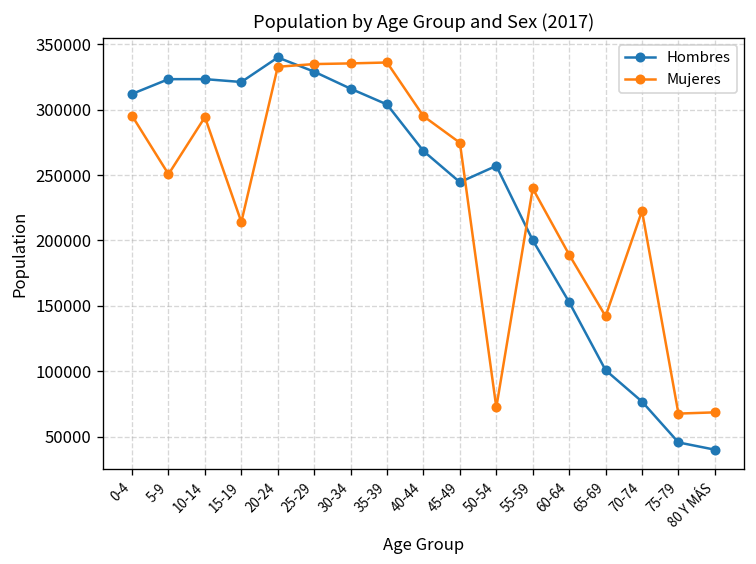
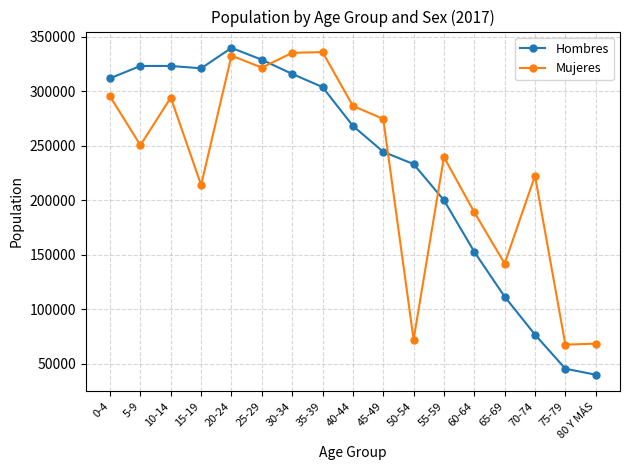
  {
    "Hombres": {
      "0-4": 312000,
      "5-9": 323000,
      "10-14": 323000,
      "15-19": 321000,
      "20-24": 340000,
      "25-29": 329000,
      "30-34": 316000,
      "35-39": 304000,
      "40-44": 268000,
      "45-49": 245000,
-     "50-54": 257000,
+     "50-54": 233000,
      "55-59": 200000,
      "60-64": 153000,
-     "65-69": 101000,
+     "65-69": 112000,
      "70-74": 77000,
      "75-79": 46000,
      "80 Y MÁS": 40000
    },
    "Mujeres": {
      "0-4": 295000,
      "5-9": 251000,
      "10-14": 294000,
      "15-19": 214000,
      "20-24": 333000,
-     "25-29": 335000,
+     "25-29": 322000,
      "30-34": 335000,
      "35-39": 336000,
-     "40-44": 295000,
+     "40-44": 287000,
      "45-49": 275000,
      "50-54": 72000,
      "55-59": 240000,
      "60-64": 189000,
      "65-69": 142000,
      "70-74": 223000,
      "75-79": 68000,
      "80 Y MÁS": 69000
    }
  }
